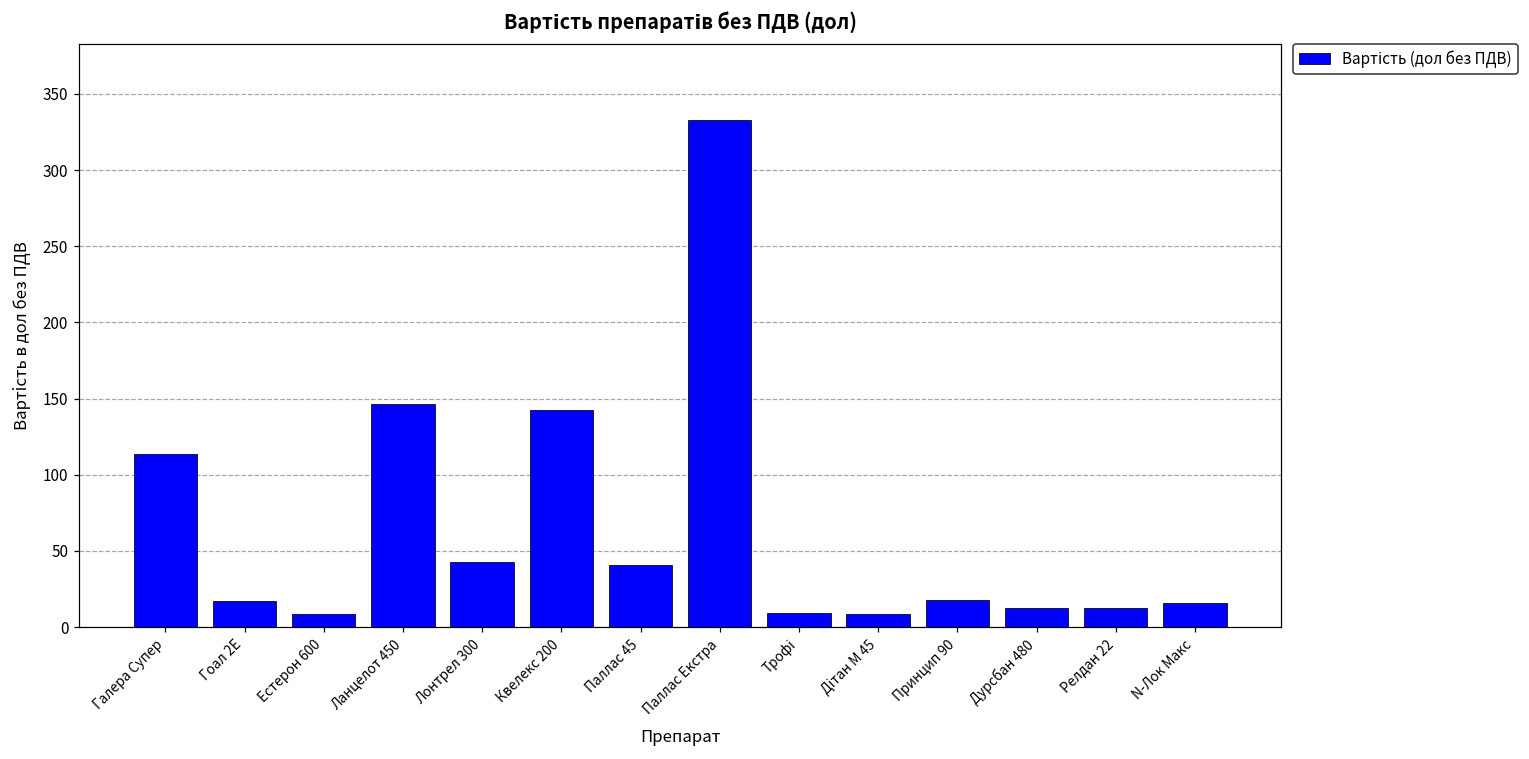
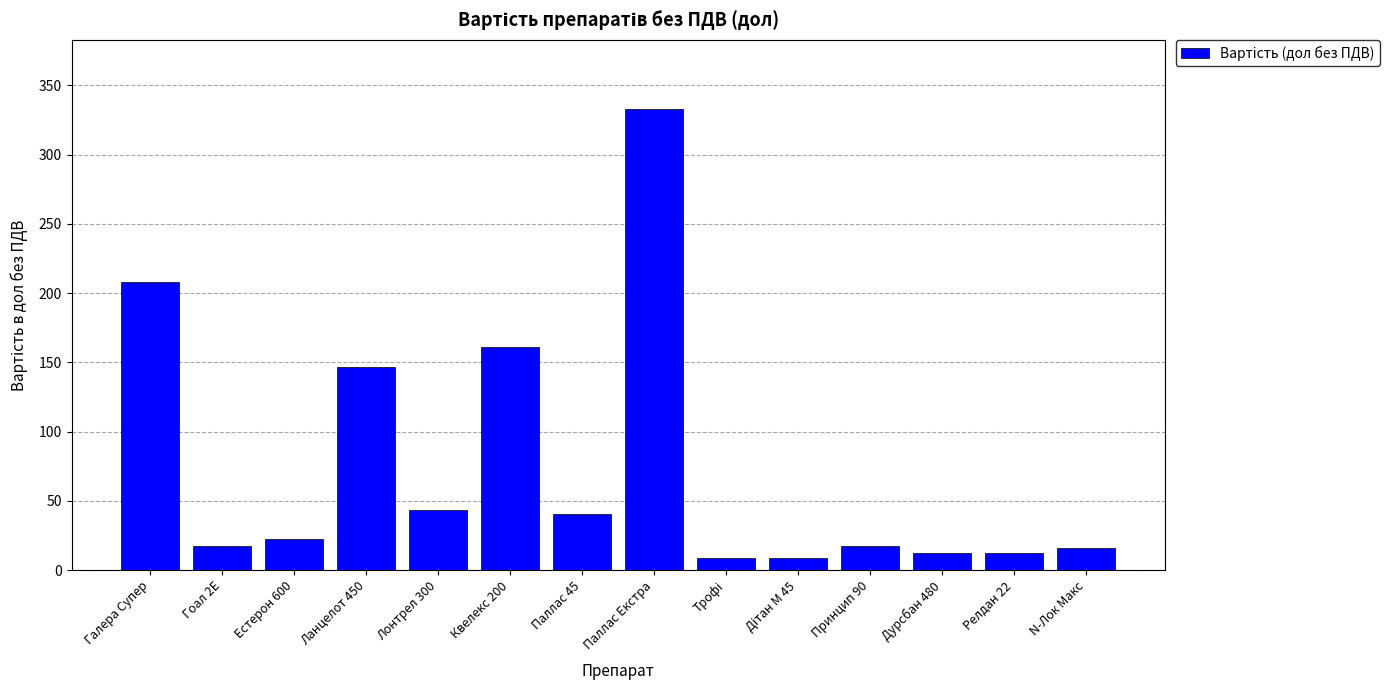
  {
-   "Галера Супер": 113,
+   "Галера Супер": 208,
    "Гоал 2Е": 17,
-   "Естерон 600": 8,
+   "Естерон 600": 22,
    "Ланцелот 450": 147,
    "Лонтрел 300": 43,
-   "Квелекс 200": 142,
+   "Квелекс 200": 161,
    "Паллас 45": 41,
    "Паллас Екстра": 333,
    "Трофі": 9,
    "Дітан М 45": 9,
    "Принцип 90": 18,
    "Дурсбан 480": 12,
    "Релдан 22": 12,
    "N-Лок Макс": 16
  }
